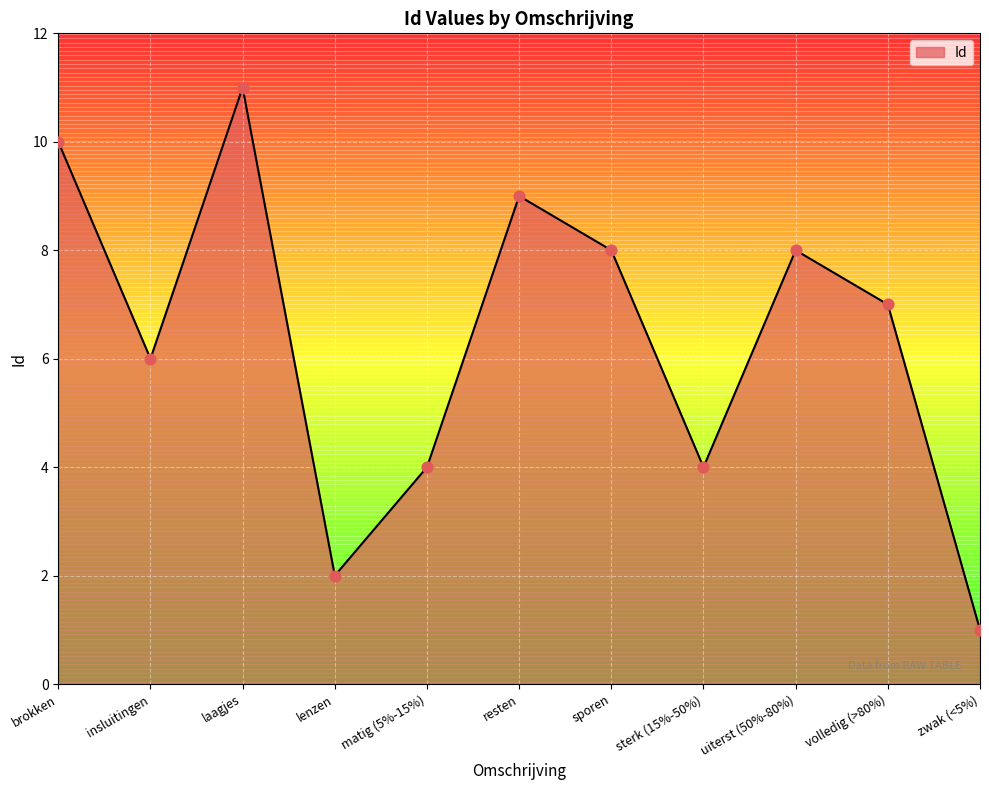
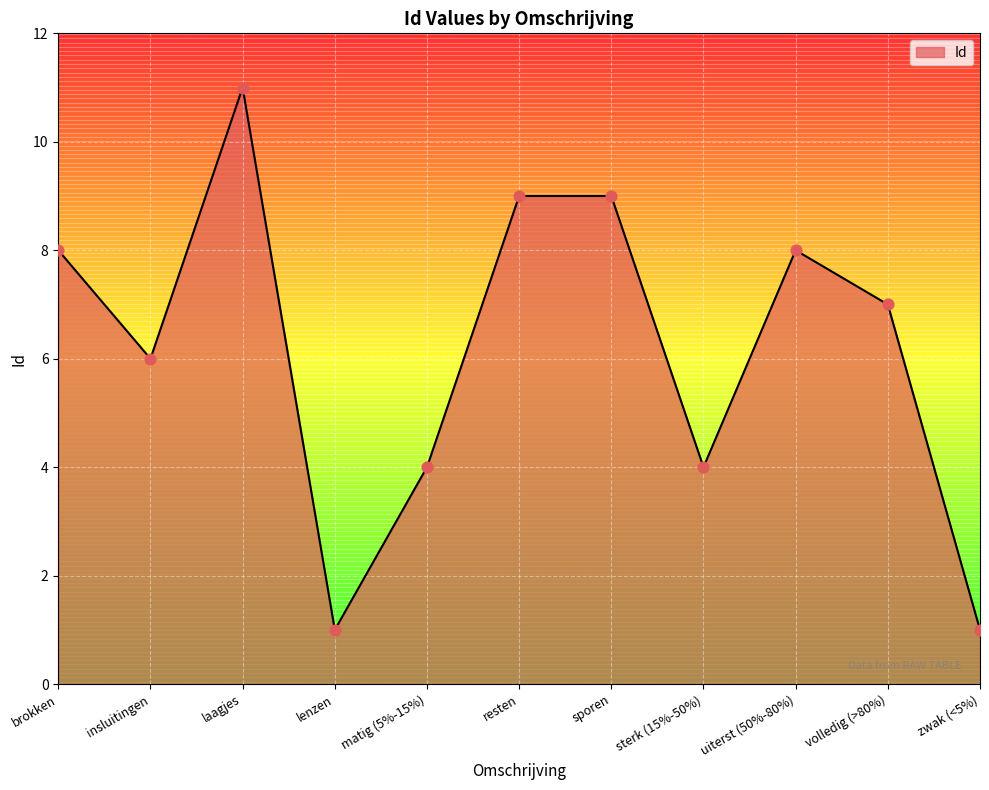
  {
-   "brokken": 10,
+   "brokken": 8,
    "insluitingen": 6,
    "laagjes": 11,
-   "lenzen": 2,
+   "lenzen": 1,
    "matig (5%-15%)": 4,
    "resten": 9,
-   "sporen": 8,
+   "sporen": 9,
    "sterk (15%-50%)": 4,
    "uiterst (50%-80%)": 8,
    "volledig (>80%)": 7,
    "zwak (<5%)": 1
  }
